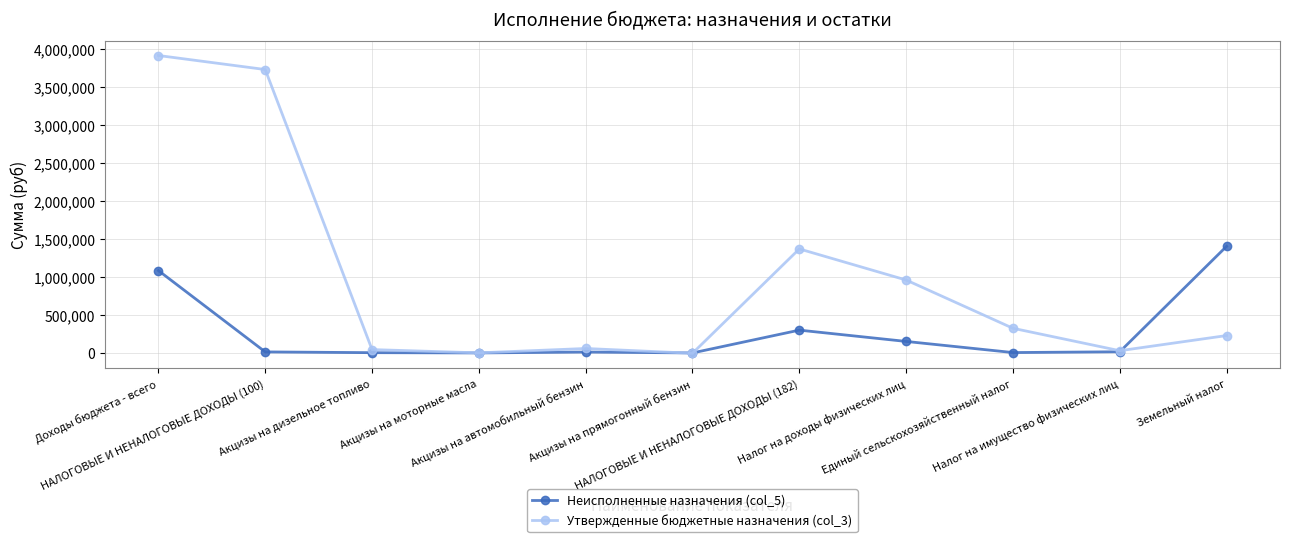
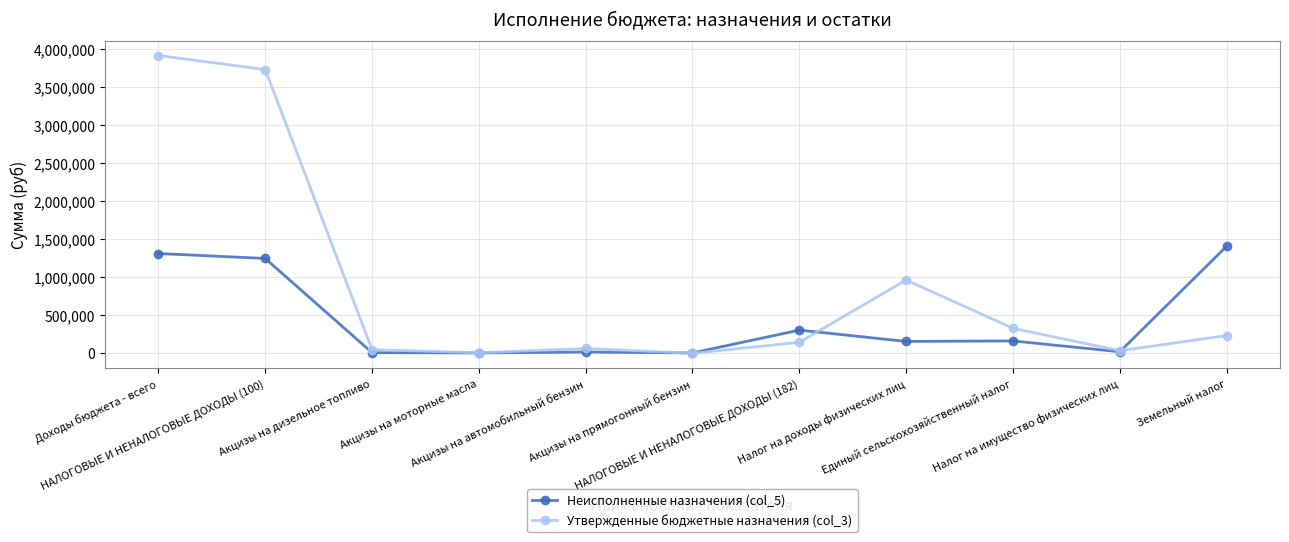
  {
    "Неисполненные назначения (col_5)": {
-     "Доходы бюджета - всего": "1,100,000",
-     "НАЛОГОВЫЕ И НЕНАЛОГОВЫЕ ДОХОДЫ (100)": "0",
+     "Доходы бюджета - всего": "1,300,000",
+     "НАЛОГОВЫЕ И НЕНАЛОГОВЫЕ ДОХОДЫ (100)": "1,200,000",
      "Акцизы на дизельное топливо": "0",
      "Акцизы на автомобильный бензин": "0",
      "НАЛОГОВЫЕ И НЕНАЛОГОВЫЕ ДОХОДЫ (182)": "300,000",
      "Налог на доходы физических лиц": "200,000",
-     "Единый сельскохозяйственный налог": "0",
+     "Единый сельскохозяйственный налог": "200,000",
      "Земельный налог": "1,400,000"
    },
    "Утвержденные бюджетные назначения (col_3)": {
      "Доходы бюджета - всего": "3,900,000",
      "НАЛОГОВЫЕ И НЕНАЛОГОВЫЕ ДОХОДЫ (100)": "3,700,000",
      "Акцизы на дизельное топливо": "0",
      "Акцизы на автомобильный бензин": "100,000",
-     "НАЛОГОВЫЕ И НЕНАЛОГОВЫЕ ДОХОДЫ (182)": "1,400,000",
+     "НАЛОГОВЫЕ И НЕНАЛОГОВЫЕ ДОХОДЫ (182)": "100,000",
      "Налог на доходы физических лиц": "1,000,000",
      "Единый сельскохозяйственный налог": "300,000",
      "Земельный налог": "200,000"
    }
  }
